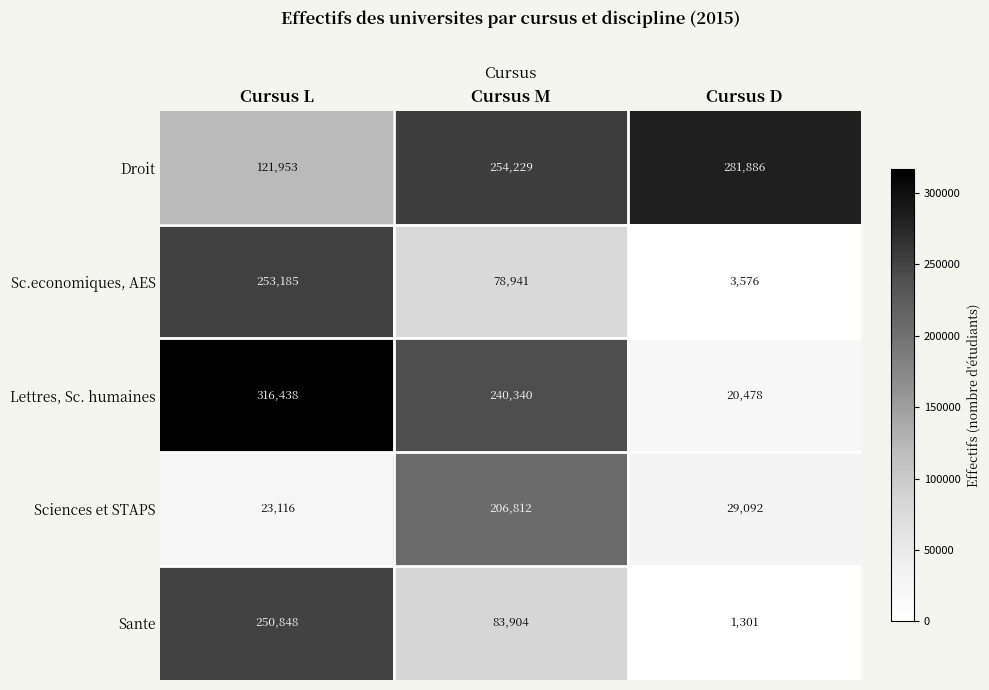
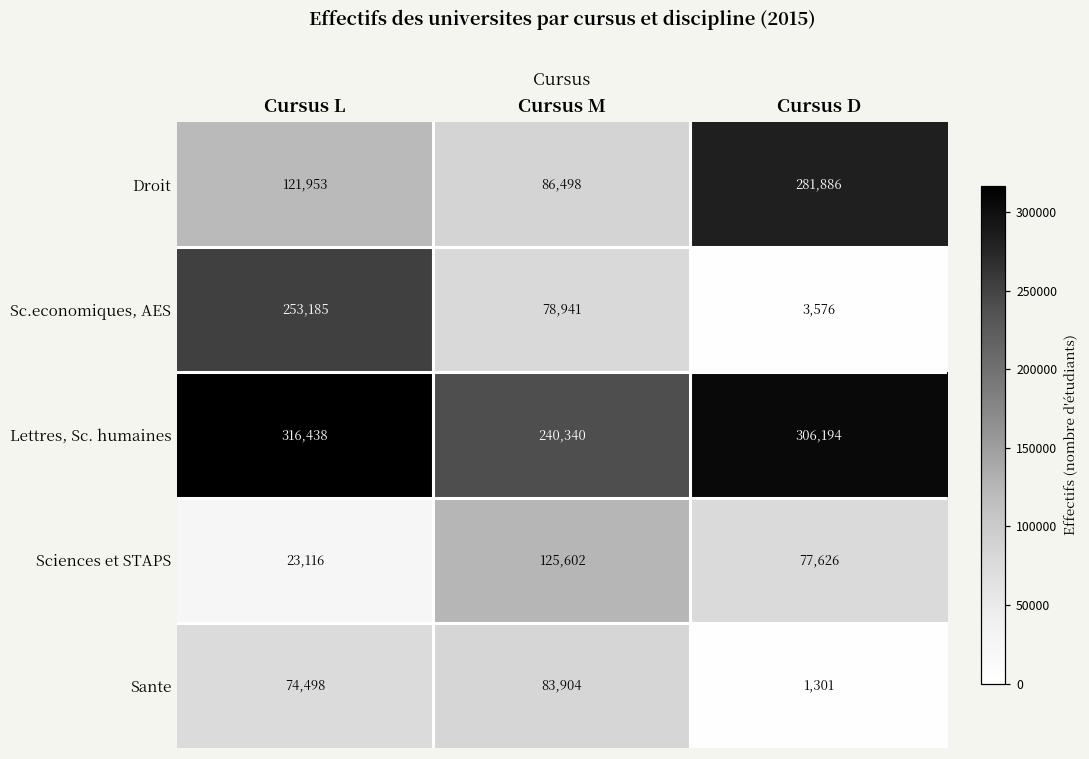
  {
    "Droit": {
      "Cursus L": "121,953",
-     "Cursus M": "254,229",
+     "Cursus M": "86,498",
      "Cursus D": "281,886"
    },
    "Sc.economiques, AES": {
      "Cursus L": "253,185",
      "Cursus M": "78,941",
      "Cursus D": "3,576"
    },
    "Lettres, Sc. humaines": {
      "Cursus L": "316,438",
      "Cursus M": "240,340",
-     "Cursus D": "20,478"
+     "Cursus D": "306,194"
    },
    "Sciences et STAPS": {
      "Cursus L": "23,116",
-     "Cursus M": "206,812",
-     "Cursus D": "29,092"
+     "Cursus M": "125,602",
+     "Cursus D": "77,626"
    },
    "Sante": {
-     "Cursus L": "250,848",
+     "Cursus L": "74,498",
      "Cursus M": "83,904",
      "Cursus D": "1,301"
    }
  }
